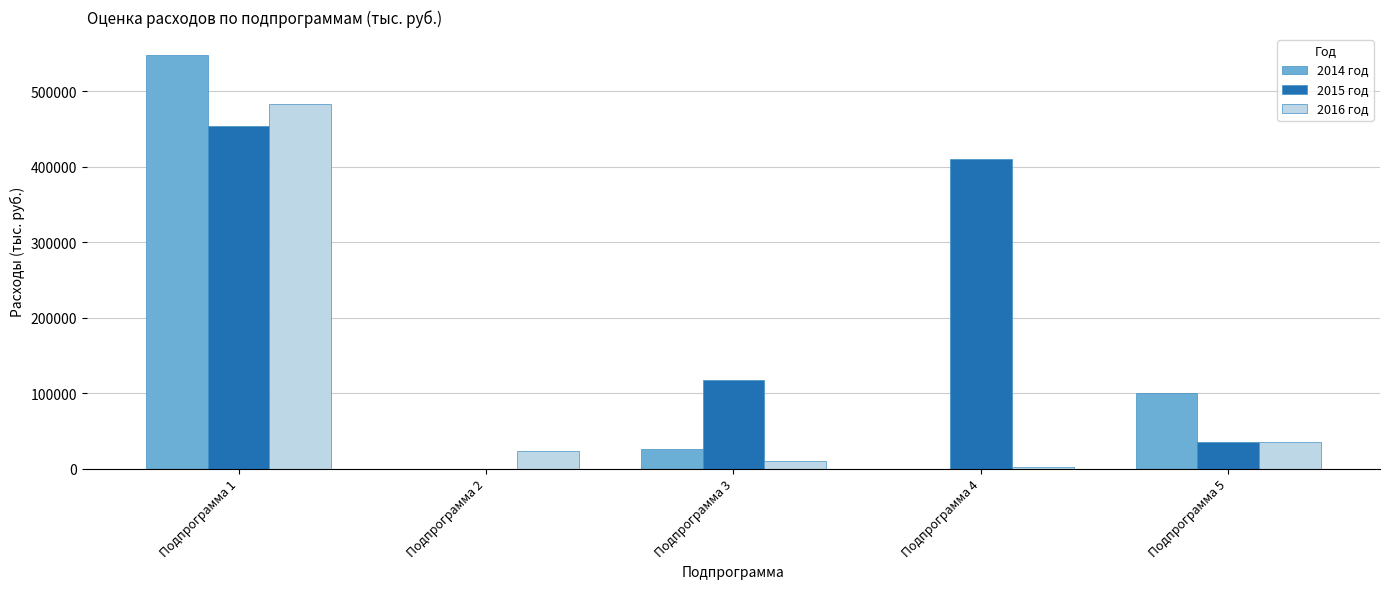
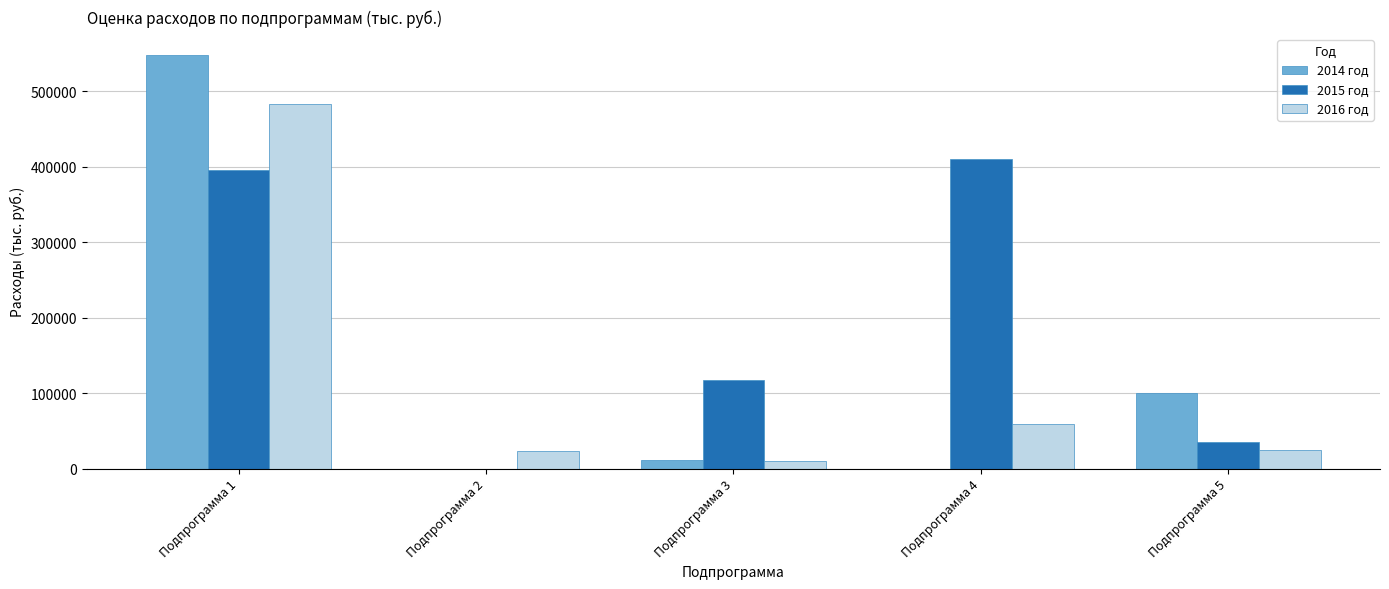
  {
    "2014 год": {
      "Подпрограмма 1": 550000,
-     "Подпрограмма 3": 30000,
+     "Подпрограмма 3": 10000,
      "Подпрограмма 4": 0,
      "Подпрограмма 5": 100000
    },
    "2015 год": {
-     "Подпрограмма 1": 450000,
+     "Подпрограмма 1": 400000,
      "Подпрограмма 3": 120000,
      "Подпрограмма 4": 410000,
      "Подпрограмма 5": 40000
    },
    "2016 год": {
      "Подпрограмма 1": 480000,
      "Подпрограмма 2": 20000,
      "Подпрограмма 3": 10000,
-     "Подпрограмма 4": 0,
-     "Подпрограмма 5": 40000
+     "Подпрограмма 4": 60000,
+     "Подпрограмма 5": 20000
    }
  }
